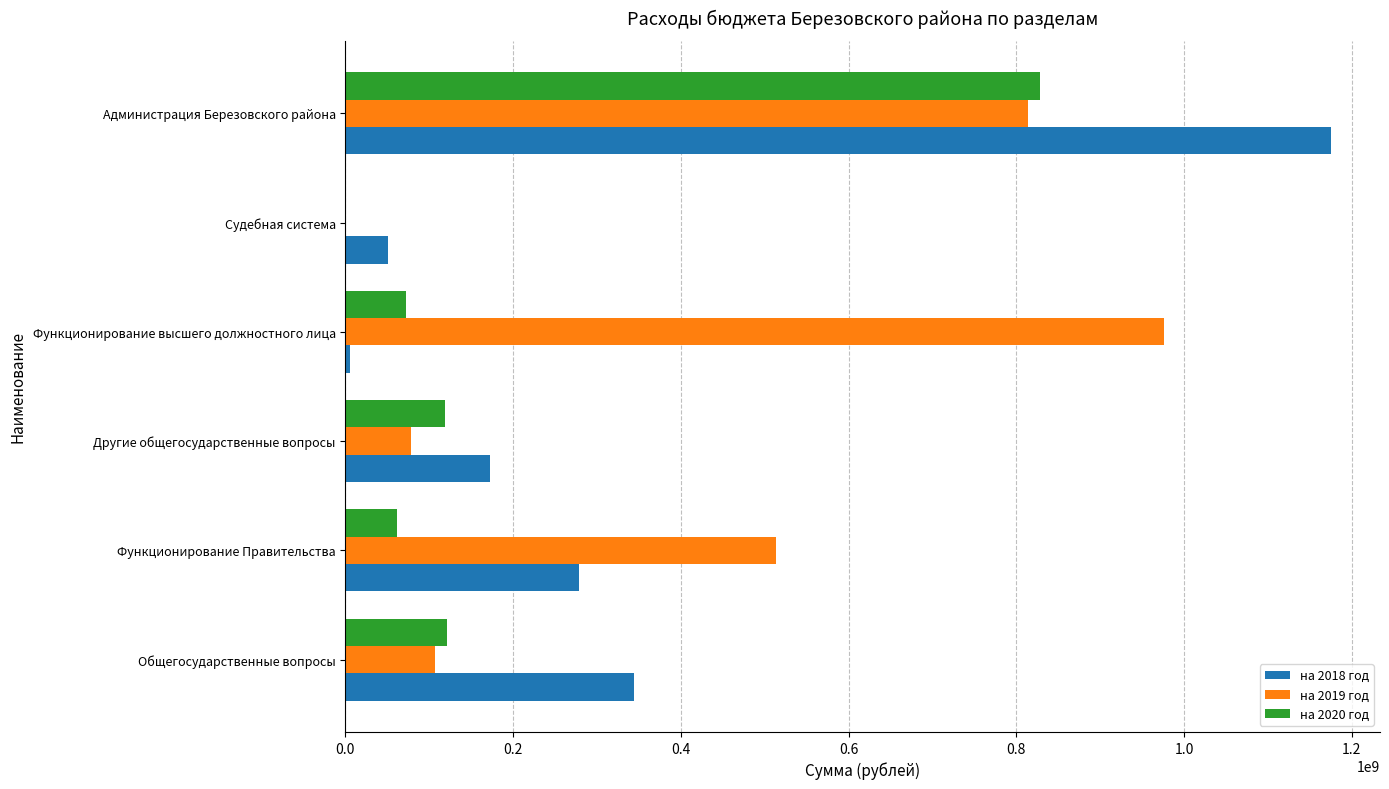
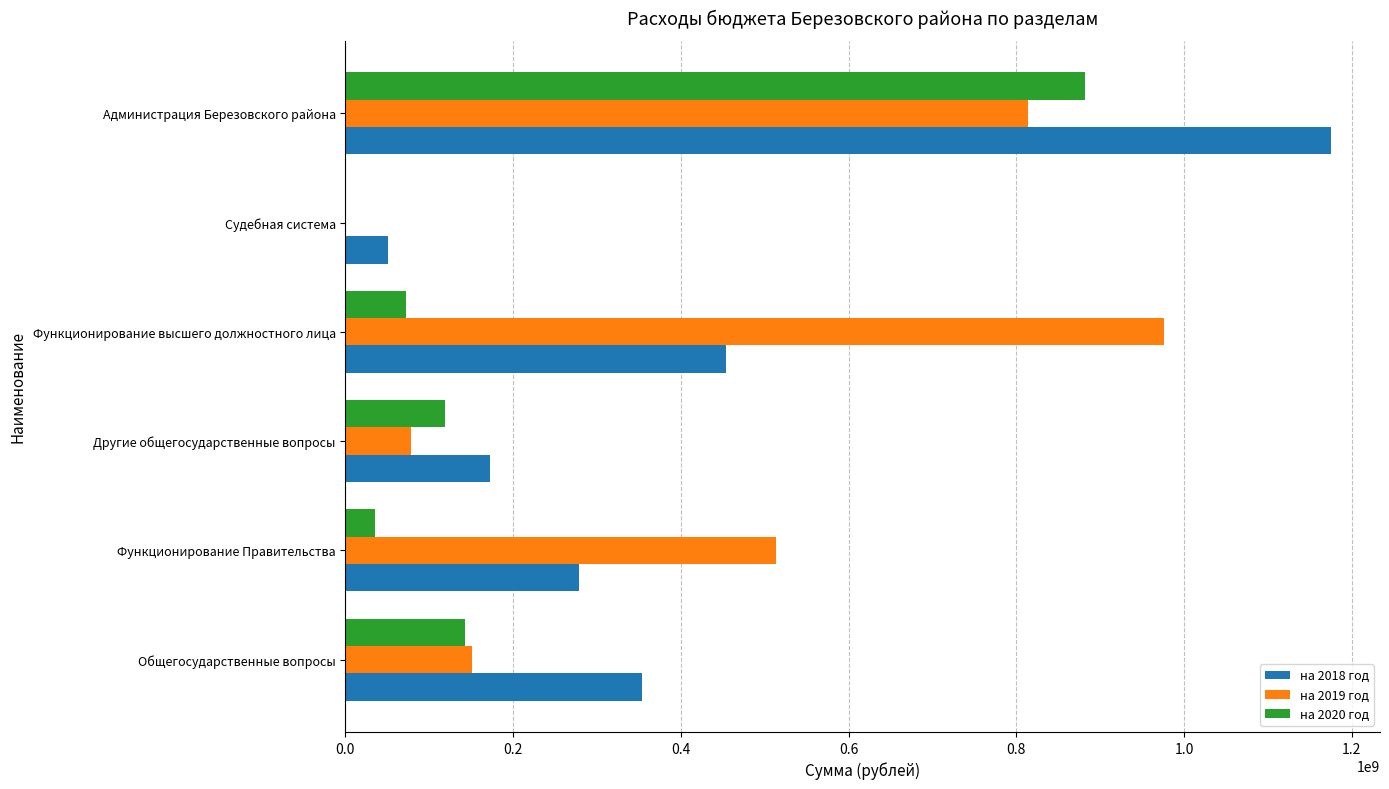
  {
    "на 2018 год": {
      "Администрация Березовского района": 1170000000,
      "Судебная система": 50000000,
-     "Функционирование высшего должностного лица": 0,
+     "Функционирование высшего должностного лица": 450000000,
      "Другие общегосударственные вопросы": 170000000,
      "Функционирование Правительства": 280000000,
-     "Общегосударственные вопросы": 340000000
+     "Общегосударственные вопросы": 350000000
    },
    "на 2019 год": {
      "Администрация Березовского района": 810000000,
      "Функционирование высшего должностного лица": 980000000,
      "Другие общегосударственные вопросы": 80000000,
      "Функционирование Правительства": 510000000,
-     "Общегосударственные вопросы": 110000000
+     "Общегосударственные вопросы": 150000000
    },
    "на 2020 год": {
-     "Администрация Березовского района": 830000000,
+     "Администрация Березовского района": 880000000,
      "Функционирование высшего должностного лица": 70000000,
      "Другие общегосударственные вопросы": 120000000,
-     "Функционирование Правительства": 60000000,
-     "Общегосударственные вопросы": 120000000
+     "Функционирование Правительства": 30000000,
+     "Общегосударственные вопросы": 140000000
    }
  }
